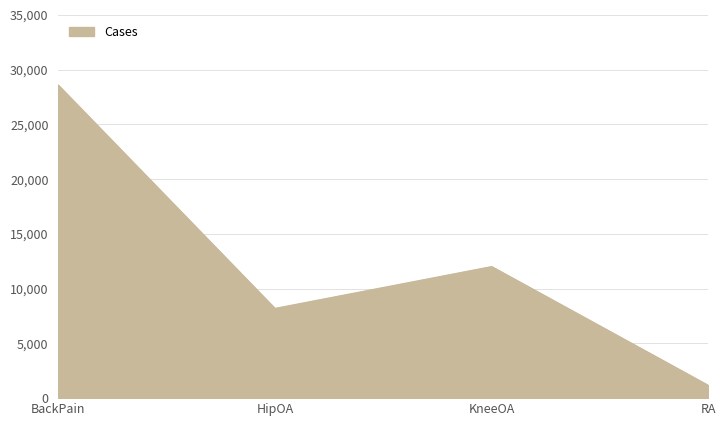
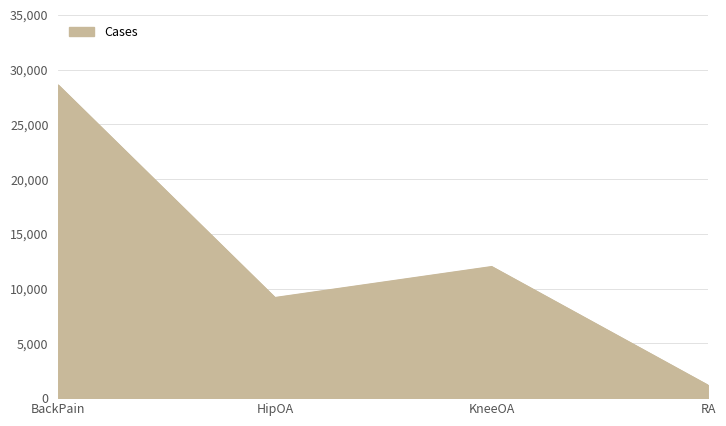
  {
    "BackPain": "28,600",
-   "HipOA": "8,200",
+   "HipOA": "9,200",
    "KneeOA": "12,000",
    "RA": "1,200"
  }
